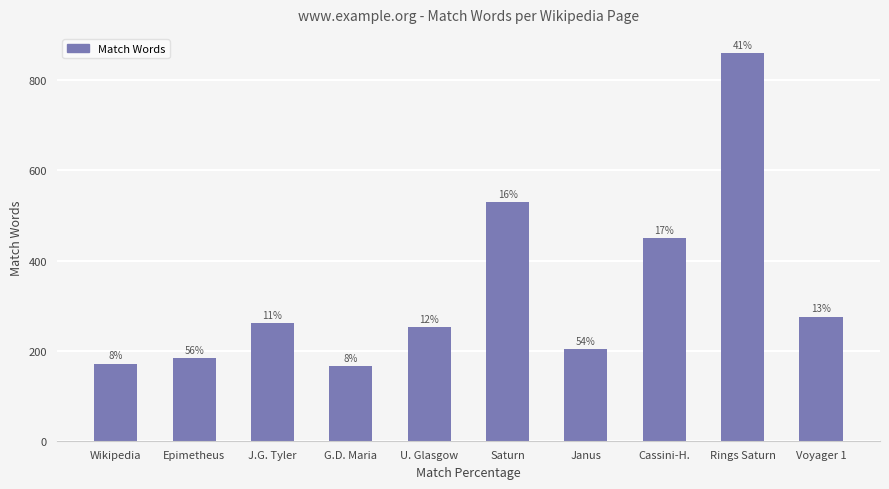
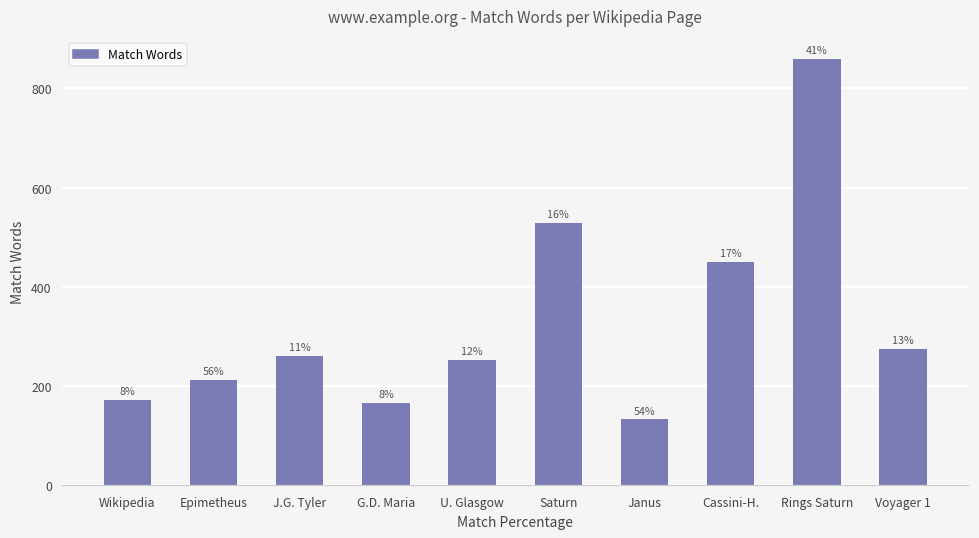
  {
-   "Epimetheus": 180,
-   "Janus": 200
+   "Epimetheus": 210,
+   "Janus": 130
  }
